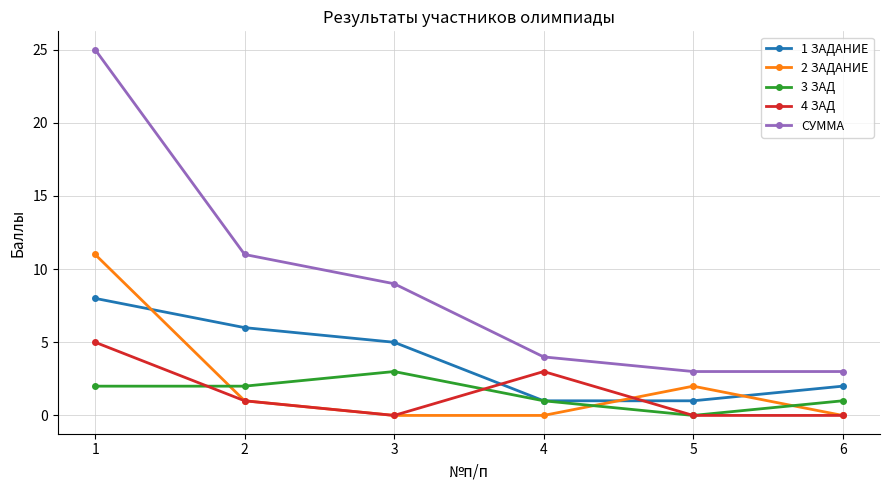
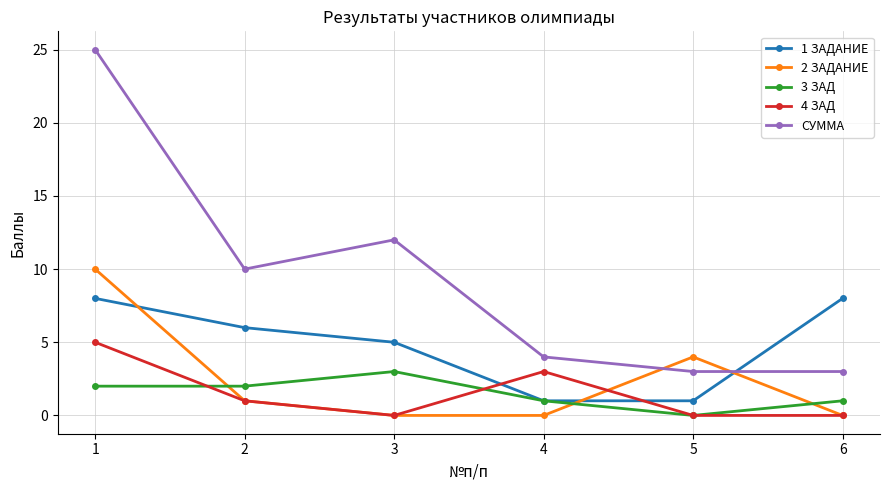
  {
    "1 ЗАДАНИЕ": {
      "1": 8,
      "2": 6,
      "3": 5,
      "5": 1,
-     "6": 2
+     "6": 8
    },
    "2 ЗАДАНИЕ": {
-     "1": 11,
+     "1": 10,
      "4": 0,
-     "5": 2
+     "5": 4
    },
    "3 ЗАД": {
      "1": 2,
      "2": 2,
      "3": 3,
      "6": 1
    },
    "4 ЗАД": {
      "1": 5,
      "4": 3
    },
    "СУММА": {
      "1": 25,
-     "2": 11,
-     "3": 9,
+     "2": 10,
+     "3": 12,
      "4": 4,
      "5": 3,
      "6": 3
    }
  }
